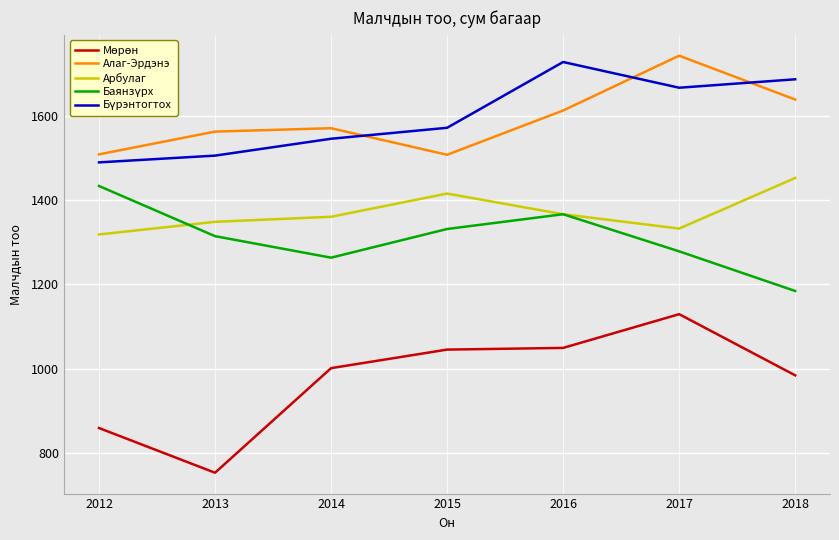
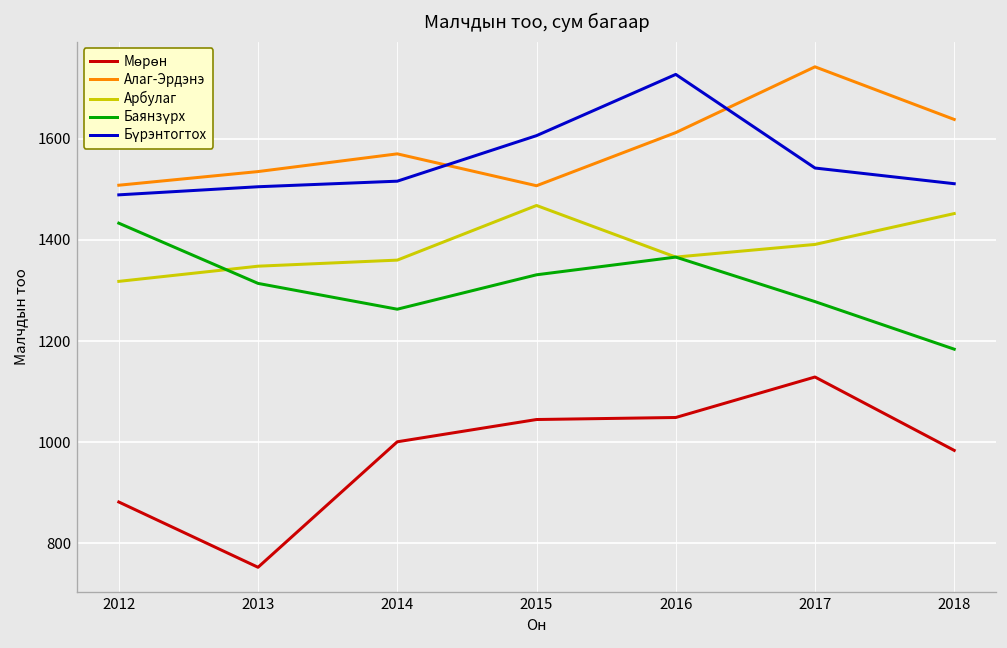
  {
    "Мөрөн": {
-     "2012": 860,
+     "2012": 880,
      "2013": 750,
      "2014": 1000,
      "2015": 1050,
      "2016": 1050,
      "2017": 1130,
      "2018": 980
    },
    "Алаг-Эрдэнэ": {
      "2012": 1510,
-     "2013": 1560,
+     "2013": 1540,
      "2014": 1570,
      "2015": 1510,
      "2016": 1610,
      "2017": 1740,
      "2018": 1640
    },
    "Арбулаг": {
      "2012": 1320,
      "2013": 1350,
      "2014": 1360,
-     "2015": 1420,
-     "2017": 1330,
+     "2015": 1470,
+     "2017": 1390,
      "2018": 1450
    },
    "Баянзүрх": {
      "2012": 1430,
      "2013": 1310,
      "2014": 1260,
      "2015": 1330,
      "2017": 1280,
      "2018": 1180
    },
    "Бүрэнтогтох": {
      "2012": 1490,
      "2013": 1510,
-     "2014": 1550,
-     "2015": 1570,
+     "2014": 1520,
+     "2015": 1610,
      "2016": 1730,
-     "2017": 1670,
-     "2018": 1690
+     "2017": 1540,
+     "2018": 1510
    }
  }
